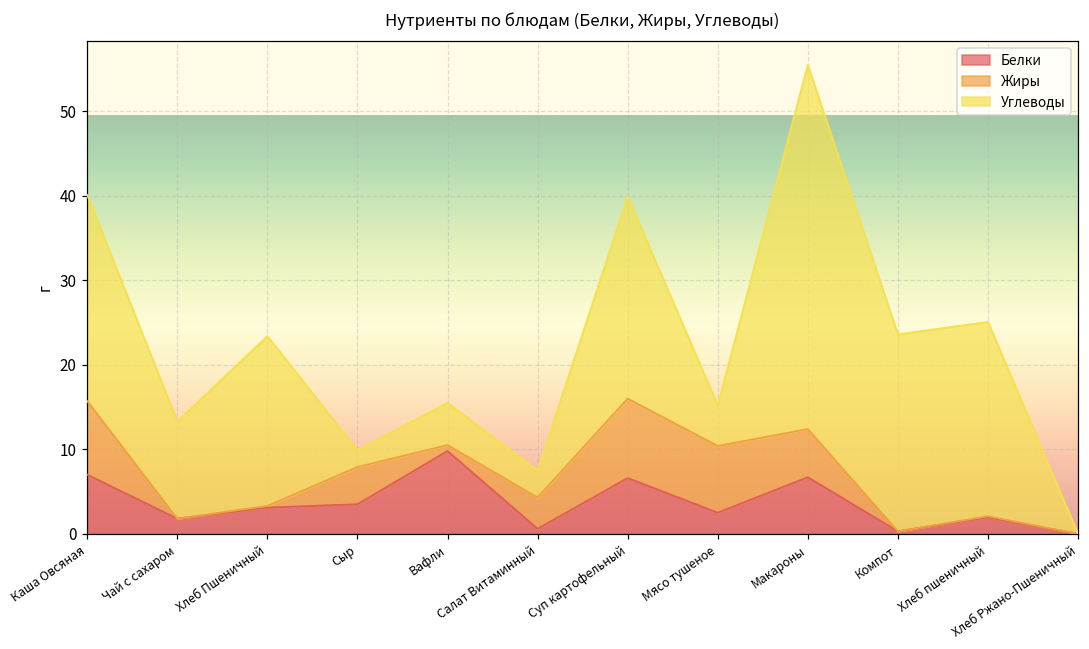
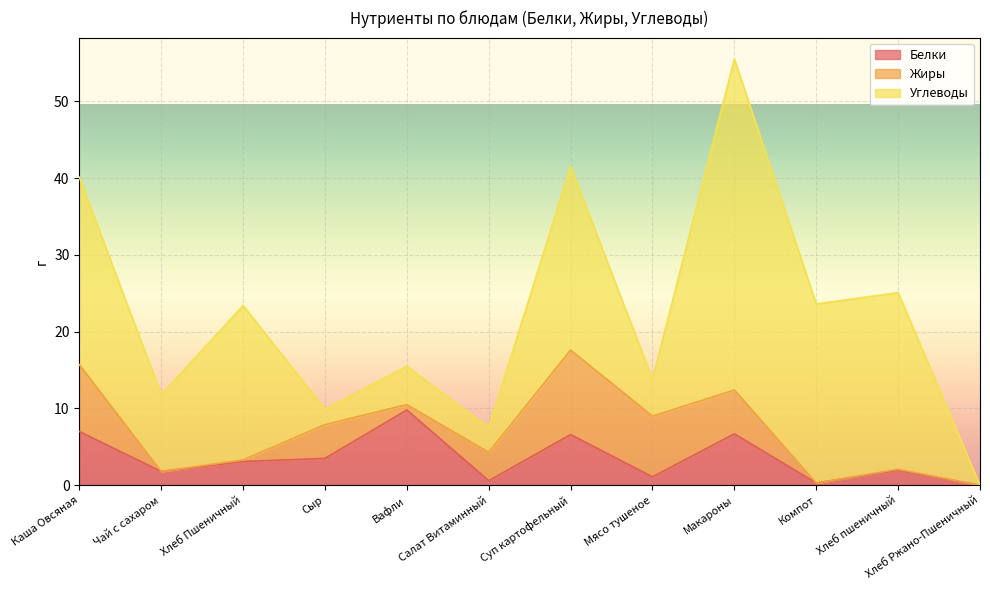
  {
    "Белки": {
      "Каша Овсяная": 7,
      "Сыр": 4,
      "Вафли": 10,
      "Салат Витаминный": 1,
      "Суп картофельный": 7,
-     "Мясо тушеное": 3,
+     "Мясо тушеное": 1,
      "Макароны": 7
    },
    "Жиры": {
      "Каша Овсяная": 9,
      "Сыр": 4,
      "Вафли": 1,
      "Салат Витаминный": 4,
-     "Суп картофельный": 9,
+     "Суп картофельный": 11,
      "Мясо тушеное": 8,
      "Макароны": 6
    },
    "Углеводы": {
      "Каша Овсяная": 24,
-     "Чай с сахаром": 12,
+     "Чай с сахаром": 10,
      "Хлеб Пшеничный": 20,
      "Сыр": 2,
      "Вафли": 5,
      "Салат Витаминный": 3,
      "Суп картофельный": 24,
      "Мясо тушеное": 5,
      "Макароны": 43,
      "Компот": 23,
      "Хлеб пшеничный": 23
    }
  }
